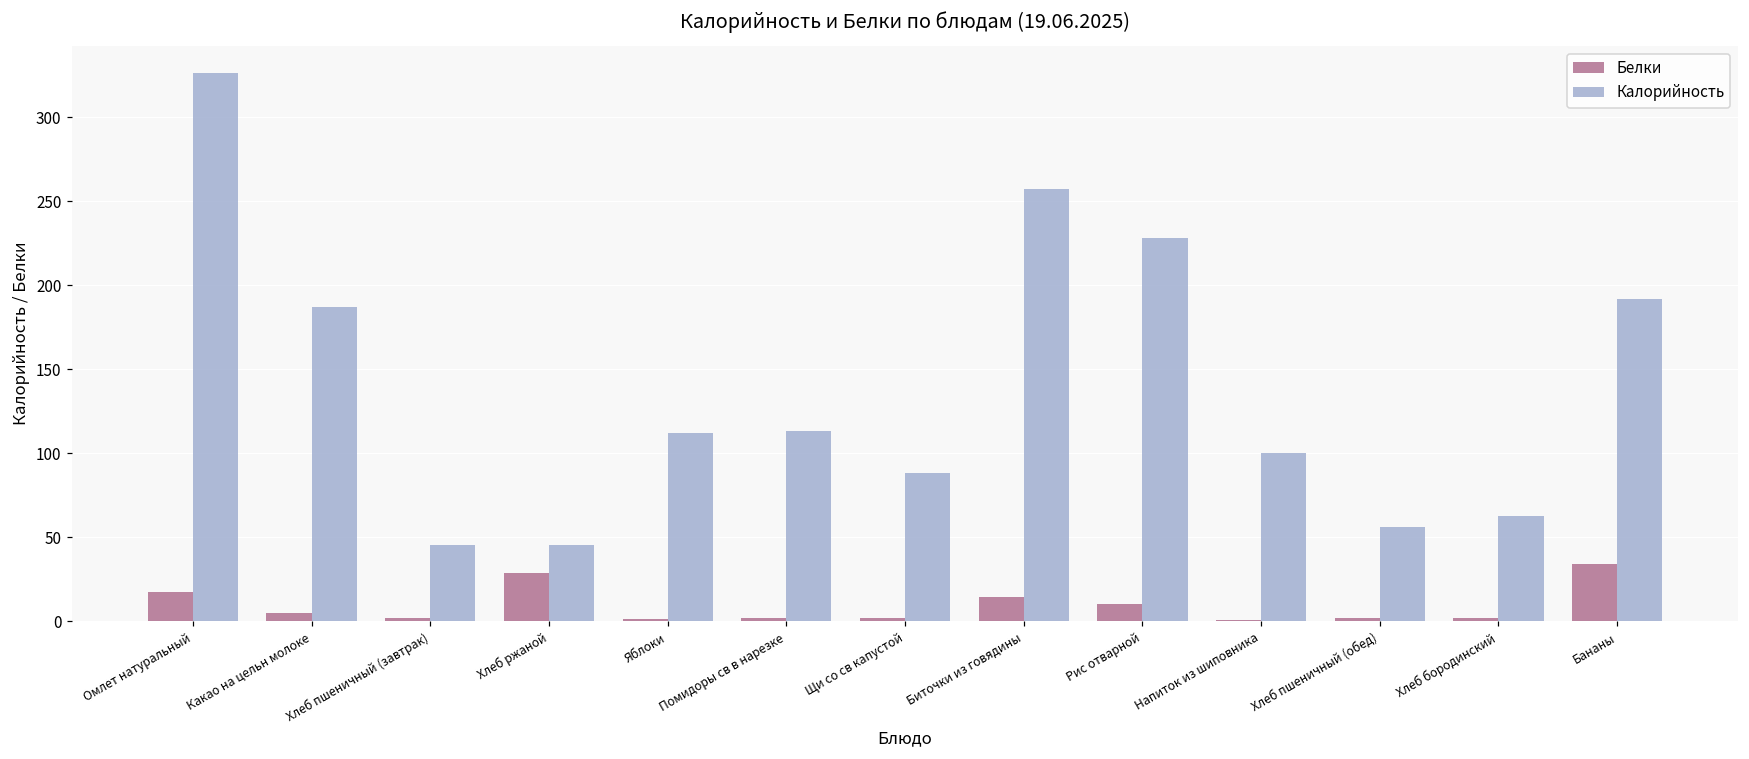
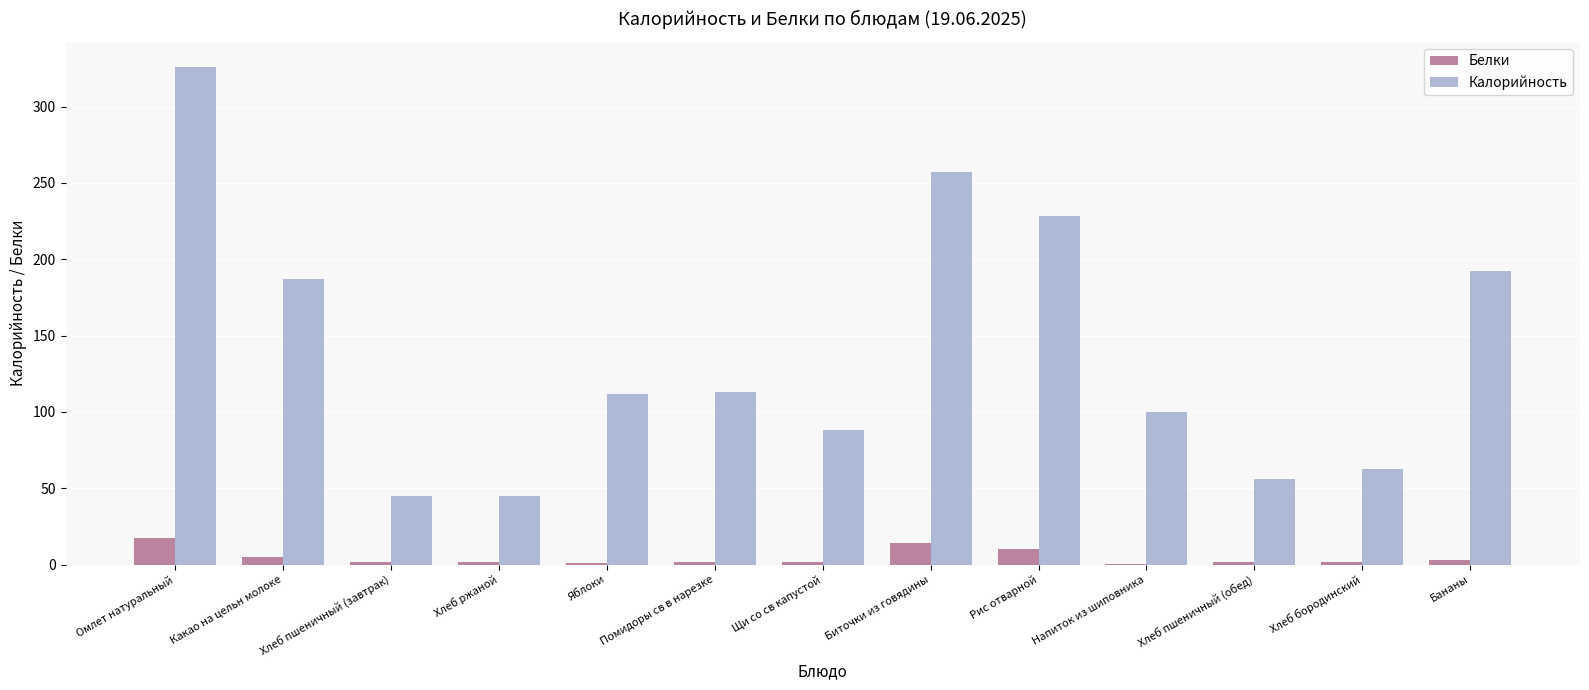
  {
    "Белки": {
      "Омлет натуральный": 17,
      "Какао на цельн молоке": 5,
      "Хлеб пшеничный (завтрак)": 2,
-     "Хлеб ржаной": 28,
+     "Хлеб ржаной": 2,
      "Помидоры св в нарезке": 2,
      "Щи со св капустой": 2,
      "Биточки из говядины": 14,
      "Рис отварной": 10,
      "Хлеб пшеничный (обед)": 2,
      "Хлеб бородинский": 2,
-     "Бананы": 34
+     "Бананы": 3
    },
    "Калорийность": {
      "Омлет натуральный": 326,
      "Какао на цельн молоке": 187,
      "Хлеб пшеничный (завтрак)": 45,
      "Хлеб ржаной": 45,
      "Яблоки": 112,
      "Помидоры св в нарезке": 113,
      "Щи со св капустой": 88,
      "Биточки из говядины": 257,
      "Рис отварной": 228,
      "Напиток из шиповника": 100,
      "Хлеб пшеничный (обед)": 56,
      "Хлеб бородинский": 63,
      "Бананы": 192
    }
  }
